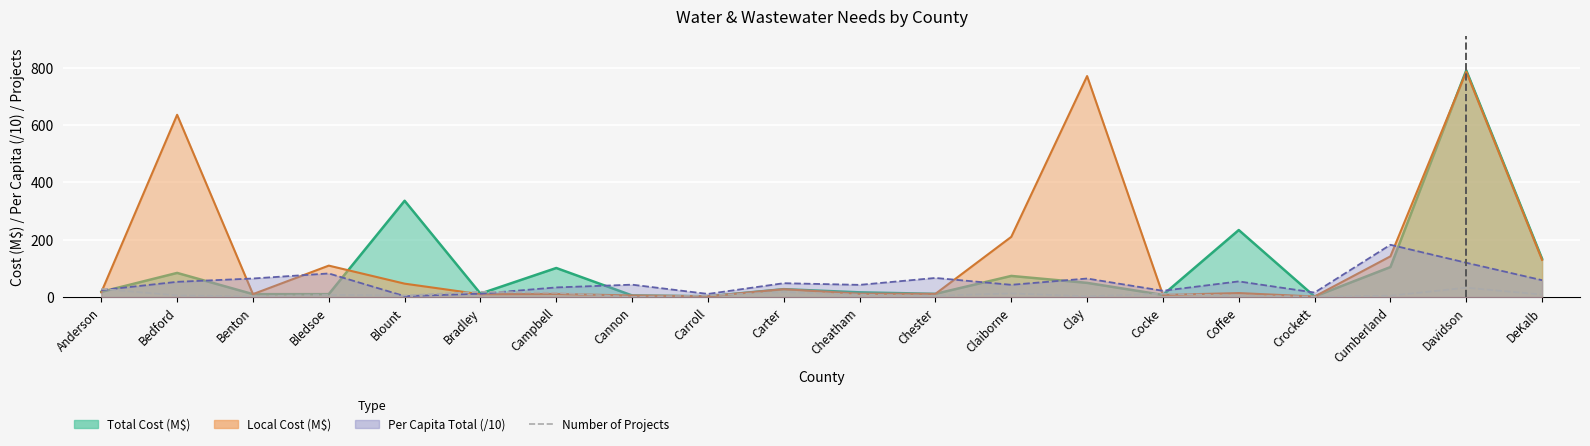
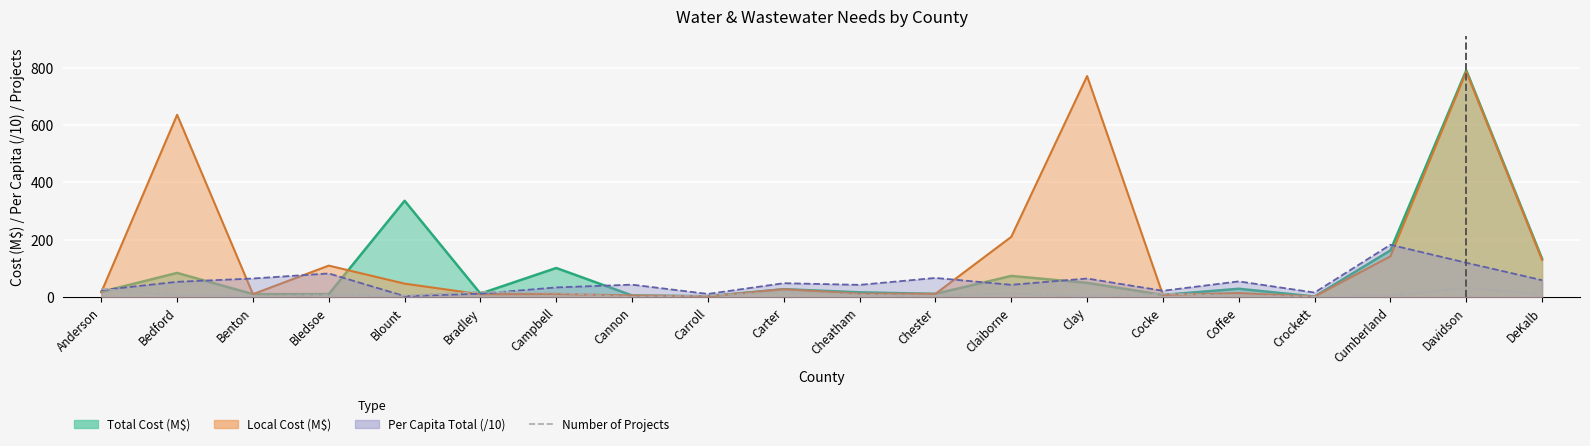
  {
    "Total Cost (M$)": {
      "Bedford": 80,
      "Blount": 340,
      "Campbell": 100,
      "Claiborne": 70,
      "Clay": 50,
-     "Coffee": 230,
-     "Cumberland": 100
+     "Coffee": 30,
+     "Cumberland": 160
    },
    "Local Cost (M$)": {
      "Bedford": 640,
      "Bledsoe": 110,
      "Blount": 50,
      "Claiborne": 210,
      "Clay": 770,
      "Cumberland": 140
    }
  }
